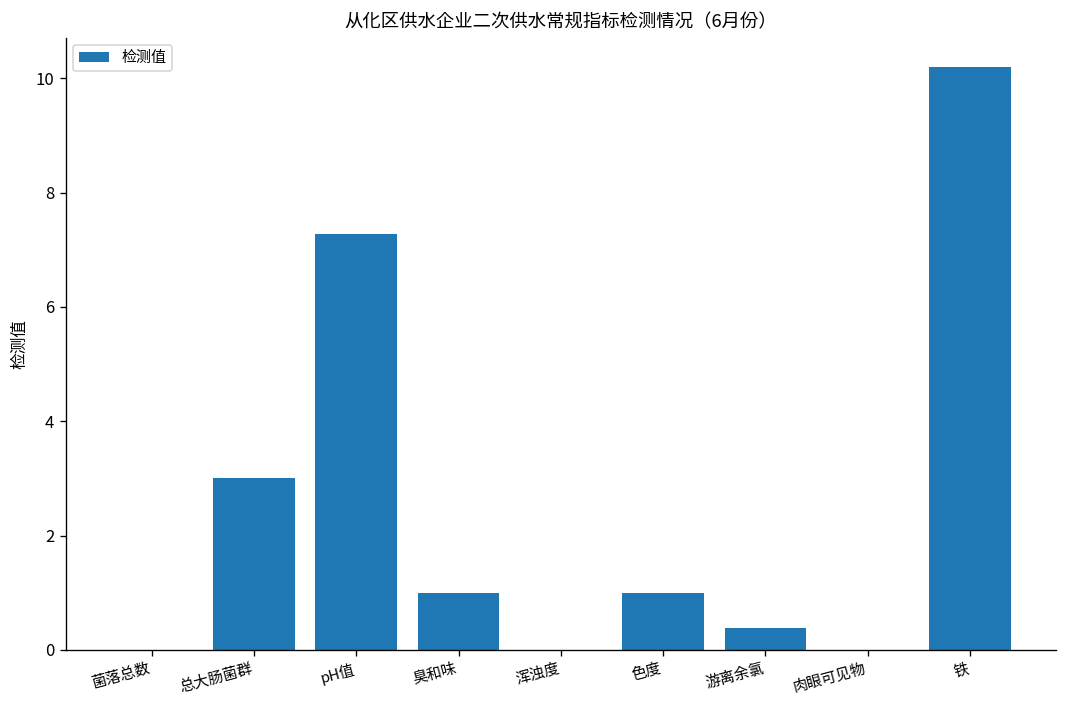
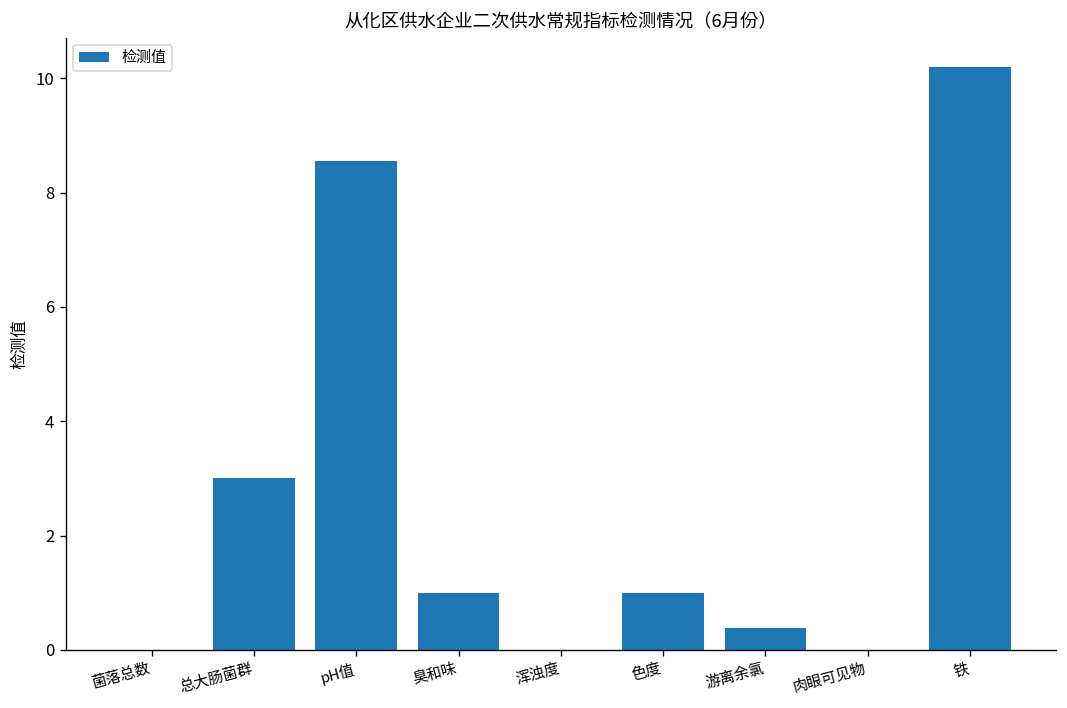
  {
    "菌落总数": 0.0,
    "总大肠菌群": 3.0,
-   "pH值": 7.3,
+   "pH值": 8.6,
    "臭和味": 1.0,
    "浑浊度": 0.0,
    "色度": 1.0,
    "游离余氯": 0.4,
    "肉眼可见物": 0.0,
    "铁": 10.2
  }
